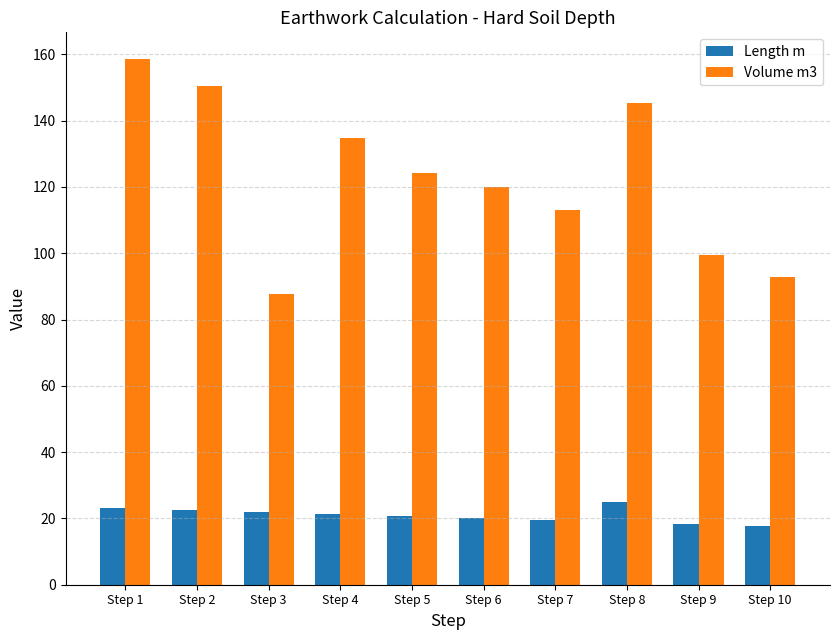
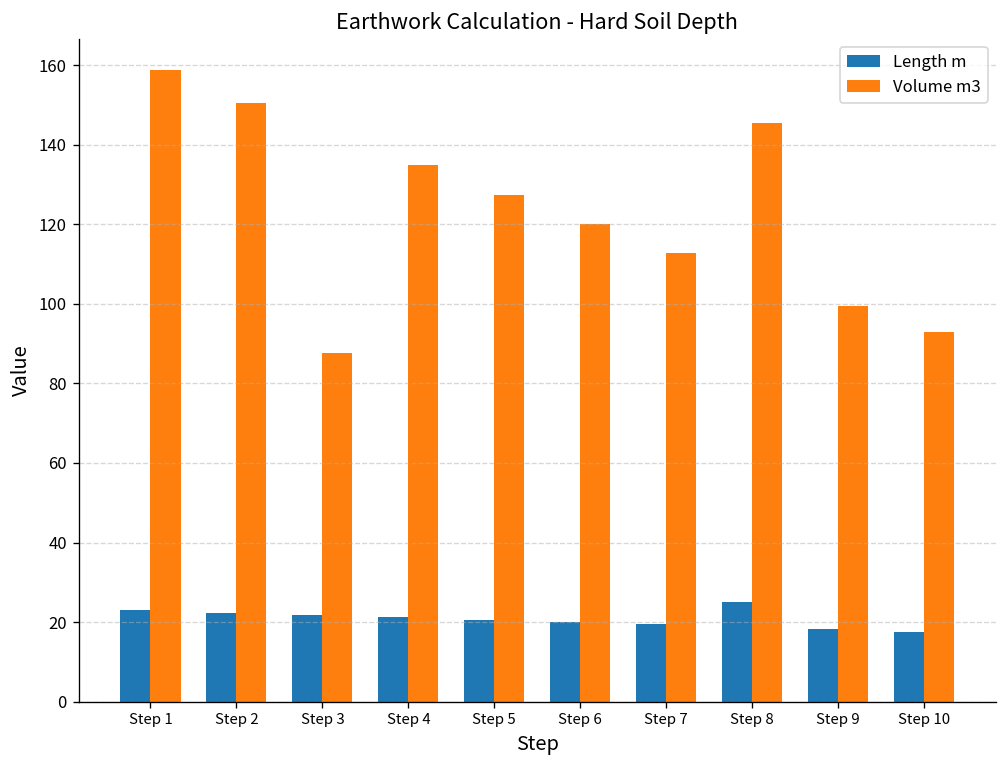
  {
    "Length m": {
      "Step 1": 23,
      "Step 2": 22,
      "Step 3": 22,
      "Step 4": 21,
      "Step 5": 21,
      "Step 6": 20,
      "Step 7": 19,
      "Step 8": 25,
      "Step 9": 18,
      "Step 10": 18
    },
    "Volume m3": {
      "Step 1": 159,
      "Step 2": 151,
      "Step 3": 88,
      "Step 4": 135,
-     "Step 5": 124,
+     "Step 5": 127,
      "Step 6": 120,
      "Step 7": 113,
      "Step 8": 145,
      "Step 9": 99,
      "Step 10": 93
    }
  }
